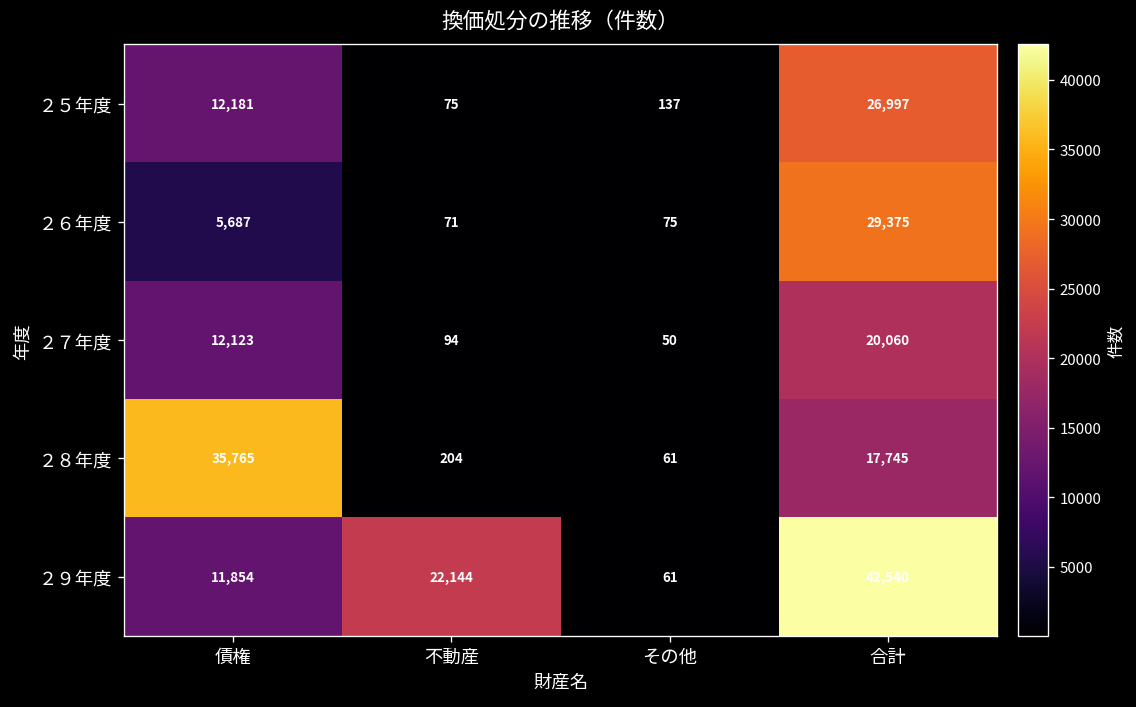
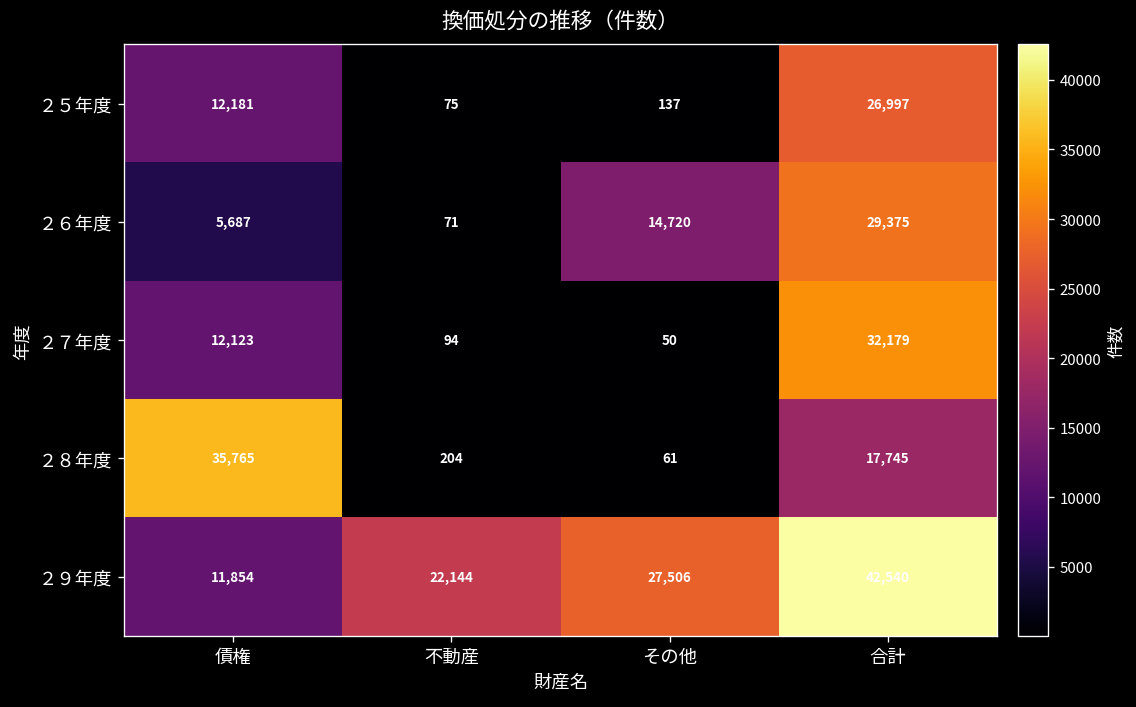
  {
    "２５年度": {
      "債権": "12,181",
      "不動産": "75",
      "その他": "137",
      "合計": "26,997"
    },
    "２６年度": {
      "債権": "5,687",
      "不動産": "71",
-     "その他": "75",
+     "その他": "14,720",
      "合計": "29,375"
    },
    "２７年度": {
      "債権": "12,123",
      "不動産": "94",
      "その他": "50",
-     "合計": "20,060"
+     "合計": "32,179"
    },
    "２８年度": {
      "債権": "35,765",
      "不動産": "204",
      "その他": "61",
      "合計": "17,745"
    },
    "２９年度": {
      "債権": "11,854",
      "不動産": "22,144",
-     "その他": "61",
+     "その他": "27,506",
      "合計": "42,540"
    }
  }
